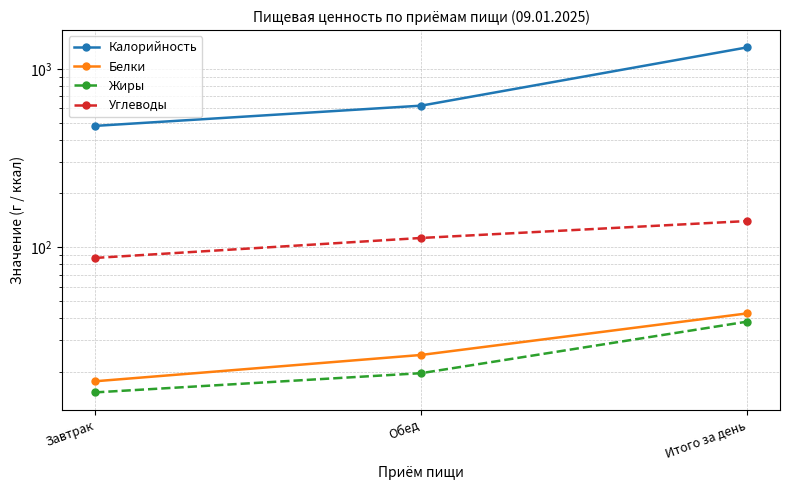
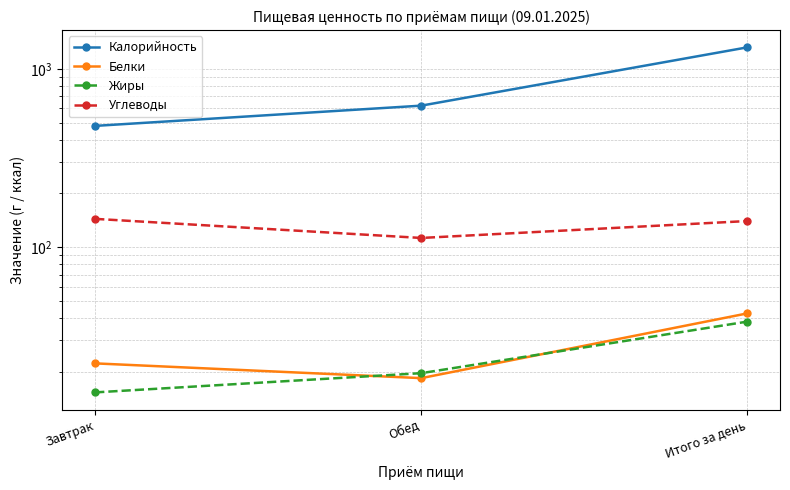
  {
    "Калорийность": {
      "Завтрак": 480,
      "Обед": 620,
      "Итого за день": 1300
    },
    "Белки": {
-     "Завтрак": 18,
-     "Обед": 25,
+     "Завтрак": 22,
+     "Обед": 18,
      "Итого за день": 42
    },
    "Жиры": {
      "Завтрак": 15,
      "Обед": 20,
      "Итого за день": 38
    },
    "Углеводы": {
-     "Завтрак": 90,
+     "Завтрак": 140,
      "Обед": 110,
      "Итого за день": 140
    }
  }
